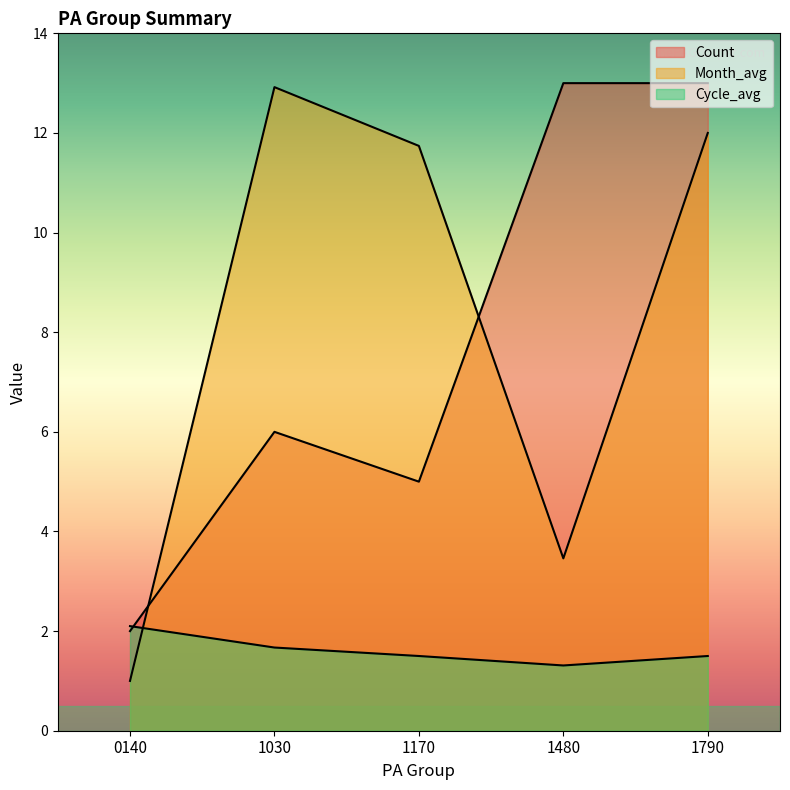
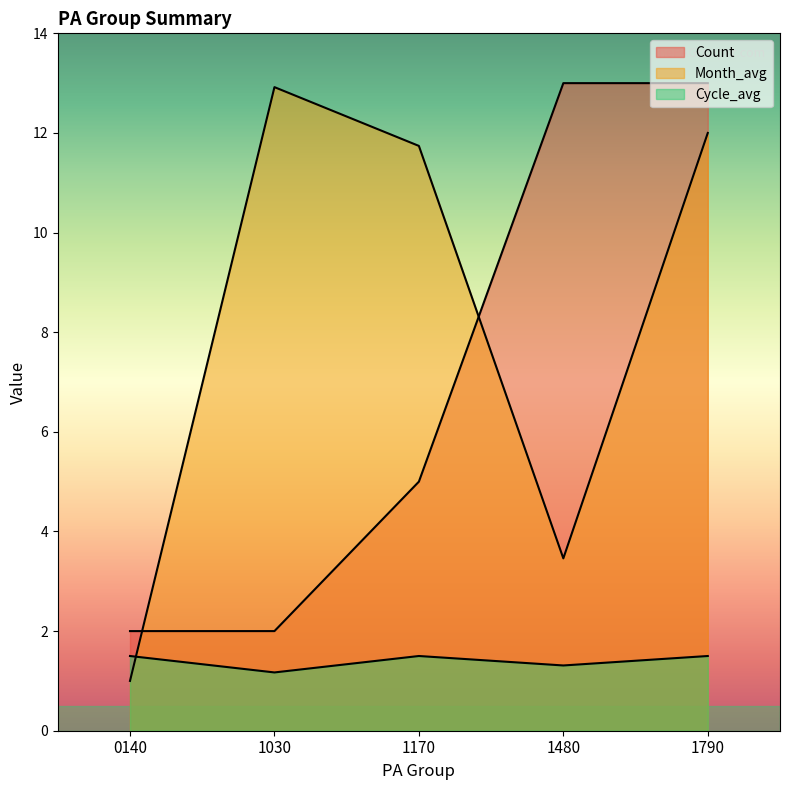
  {
    "Count": {
      "0140": 2,
-     "1030": 6,
+     "1030": 2,
      "1170": 5,
      "1480": 13
    },
    "Month_avg": {
      "0140": 1.0,
      "1030": 12.9,
      "1170": 11.7,
      "1480": 3.5,
      "1790": 12.0
    },
    "Cycle_avg": {
-     "0140": 2.1,
-     "1030": 1.7,
+     "0140": 1.5,
+     "1030": 1.2,
      "1170": 1.5,
      "1480": 1.3,
      "1790": 1.5
    }
  }
